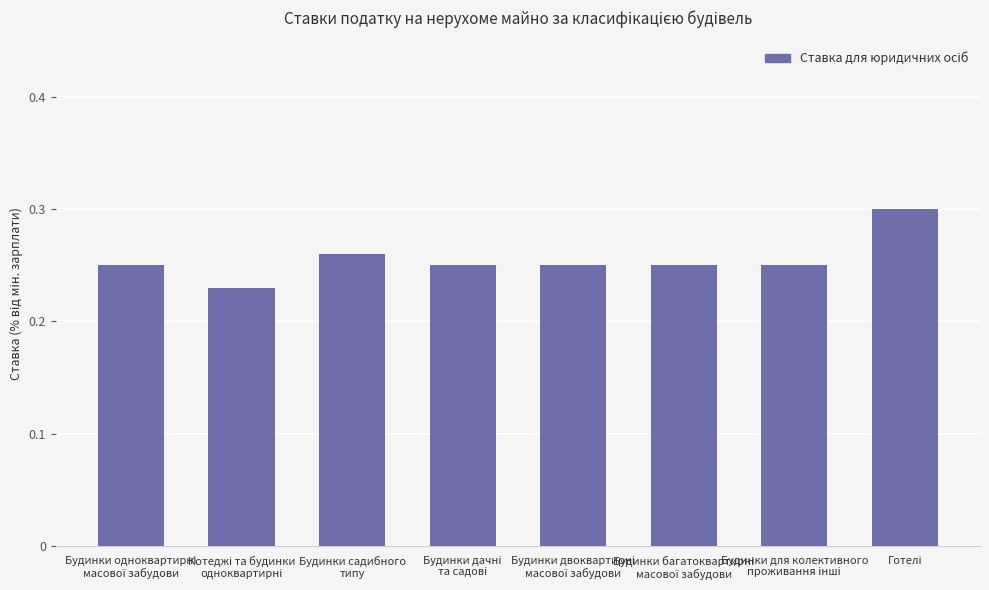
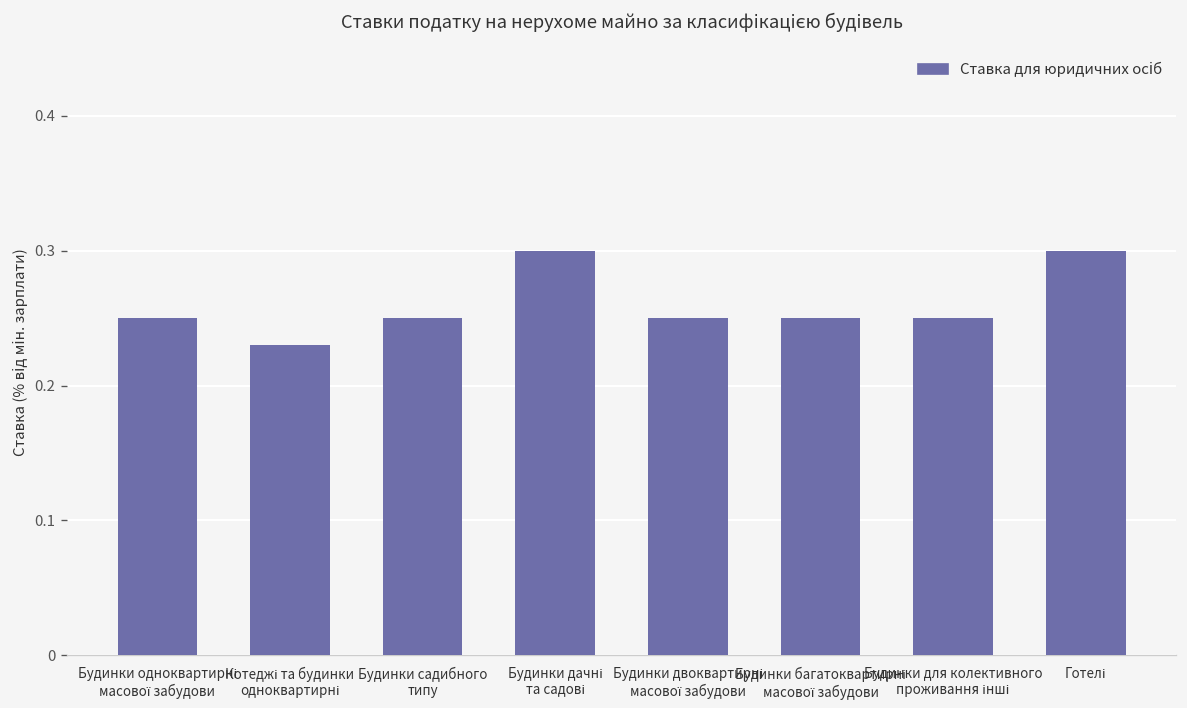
  {
    "Будинки одноквартирні масової забудови": 0.25,
    "Котеджі та будинки одноквартирні": 0.23,
-   "Будинки садибного типу": 0.26,
-   "Будинки дачні та садові": 0.25,
+   "Будинки садибного типу": 0.25,
+   "Будинки дачні та садові": 0.30,
    "Готелі": 0.30
  }
